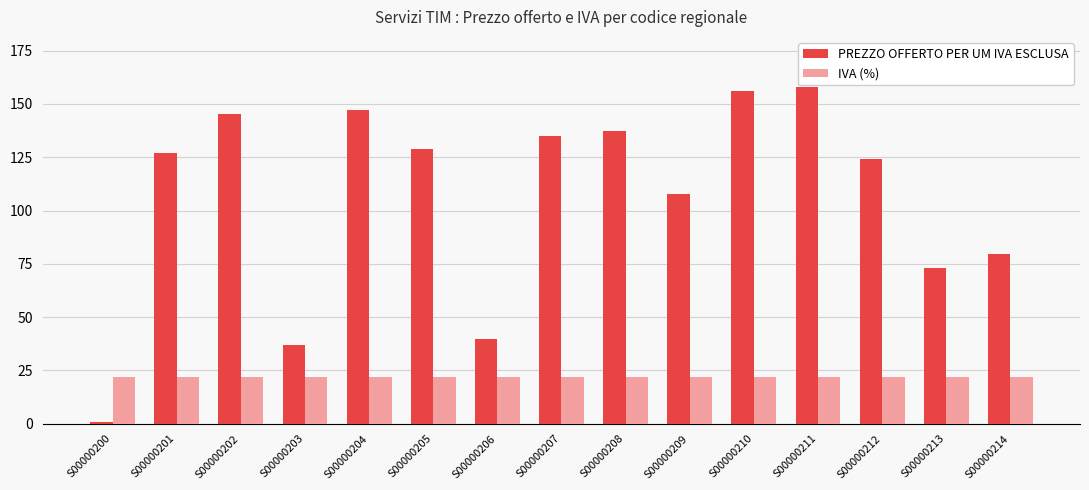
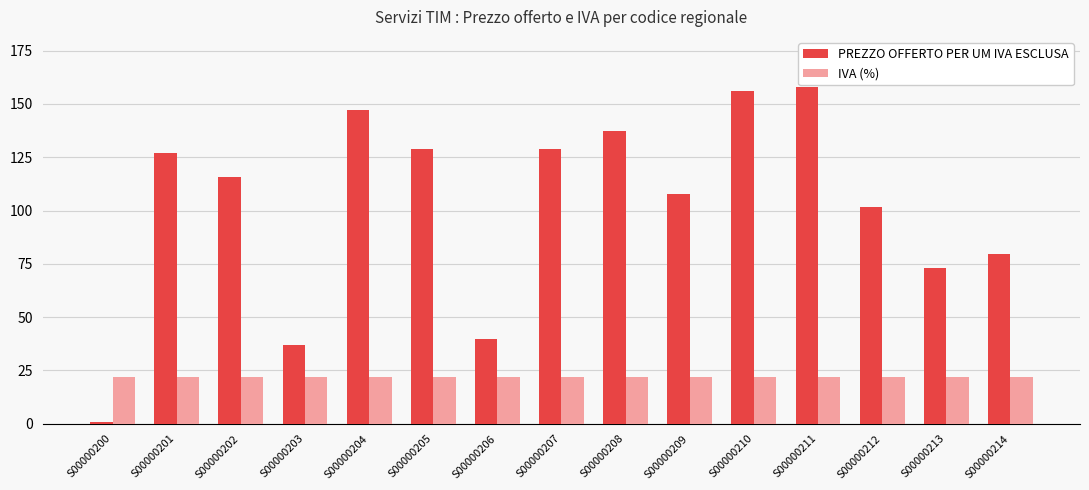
  {
    "PREZZO OFFERTO PER UM IVA ESCLUSA": {
      "S00000201": 127,
-     "S00000202": 145,
+     "S00000202": 116,
      "S00000203": 37,
      "S00000204": 147,
      "S00000205": 129,
      "S00000206": 40,
-     "S00000207": 135,
+     "S00000207": 129,
      "S00000208": 137,
      "S00000209": 108,
      "S00000210": 156,
      "S00000211": 158,
-     "S00000212": 124,
+     "S00000212": 102,
      "S00000213": 73,
      "S00000214": 80
    },
    "IVA (%)": {
      "S00000200": 22,
      "S00000201": 22,
      "S00000202": 22,
      "S00000203": 22,
      "S00000204": 22,
      "S00000205": 22,
      "S00000206": 22,
      "S00000207": 22,
      "S00000208": 22,
      "S00000209": 22,
      "S00000210": 22,
      "S00000211": 22,
      "S00000212": 22,
      "S00000213": 22,
      "S00000214": 22
    }
  }
